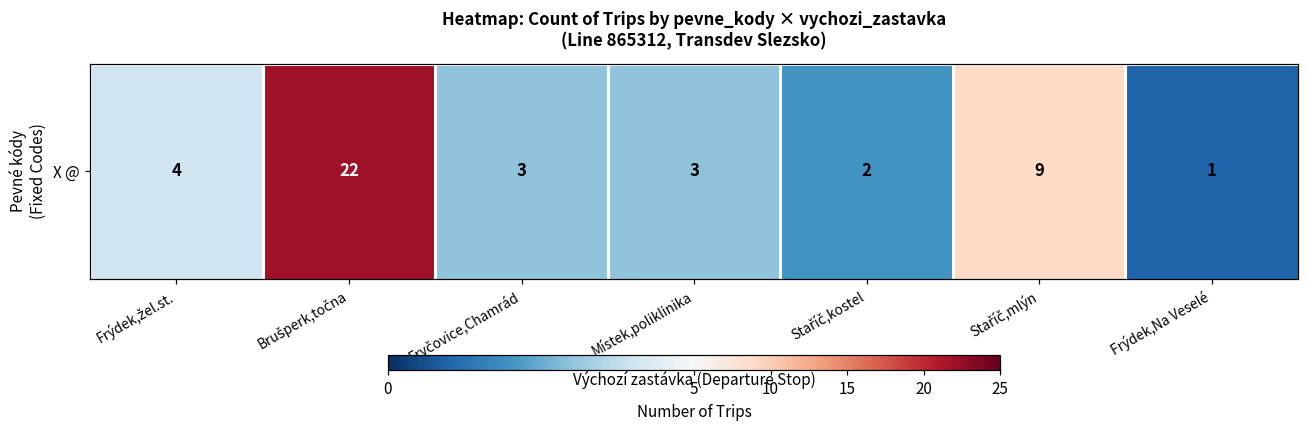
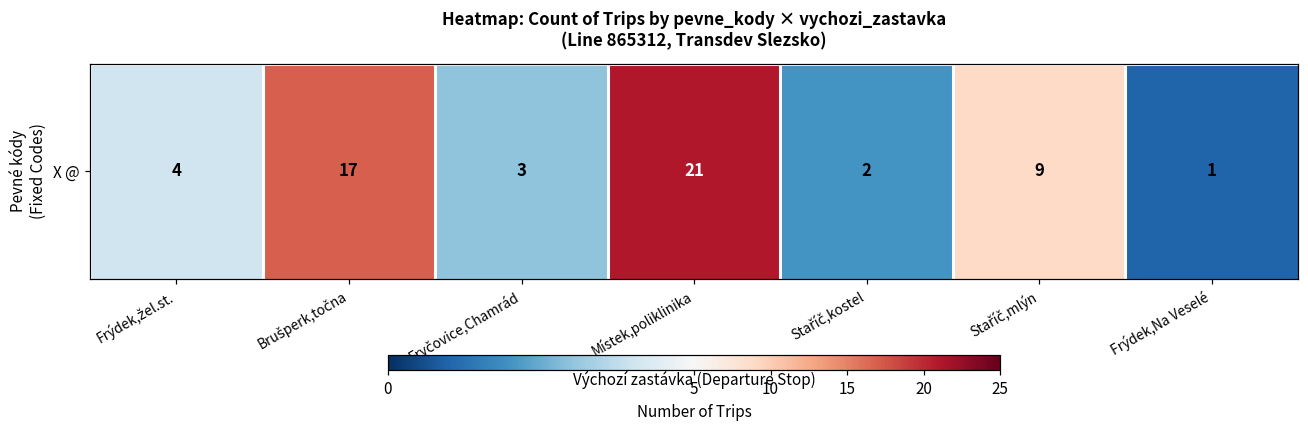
  {
    "X @": {
      "Frýdek,žel.st.": 4,
-     "Brušperk,točna": 22,
+     "Brušperk,točna": 17,
      "Fryčovice,Chamrád": 3,
-     "Místek,poliklinika": 3,
+     "Místek,poliklinika": 21,
      "Staříč,kostel": 2,
      "Staříč,mlýn": 9,
      "Frýdek,Na Veselé": 1
    }
  }
